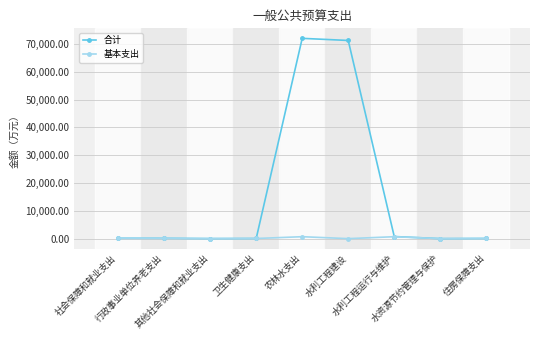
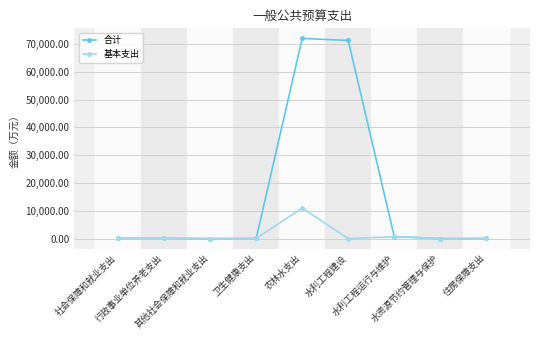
  {
    "合计": {
      "农林水支出": "72,000",
      "水利工程建设": "71,000"
    },
    "基本支出": {
-     "农林水支出": "1,000",
+     "农林水支出": "11,000",
      "水利工程建设": "0"
    }
  }
